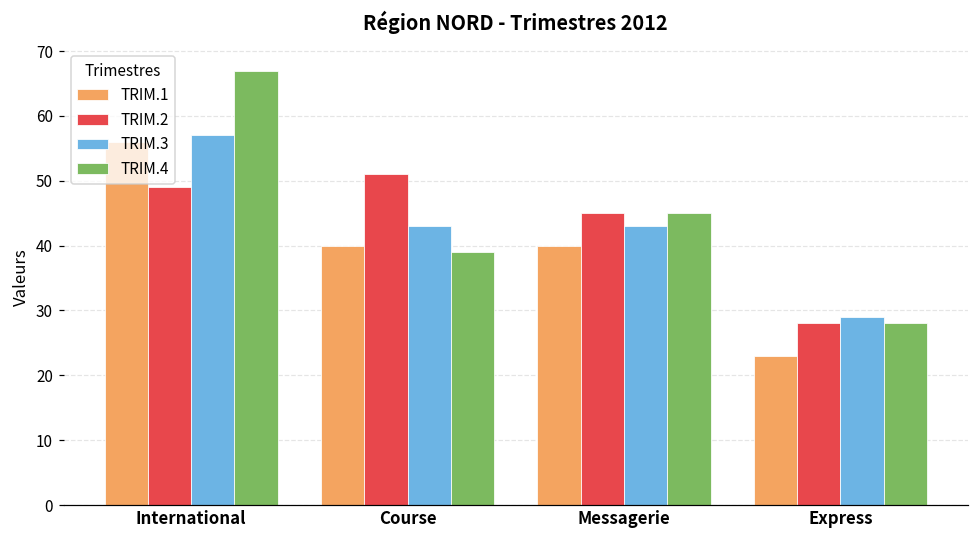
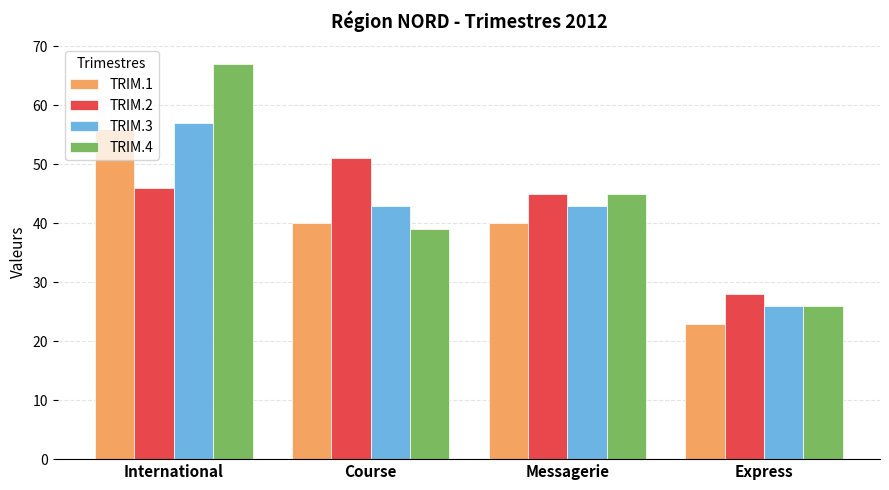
  {
    "TRIM.1": {
      "Course": 40,
      "Messagerie": 40,
      "Express": 23
    },
    "TRIM.2": {
-     "International": 49,
+     "International": 46,
      "Course": 51,
      "Messagerie": 45,
      "Express": 28
    },
    "TRIM.3": {
      "International": 57,
      "Course": 43,
      "Messagerie": 43,
-     "Express": 29
+     "Express": 26
    },
    "TRIM.4": {
      "International": 67,
      "Course": 39,
      "Messagerie": 45,
-     "Express": 28
+     "Express": 26
    }
  }
